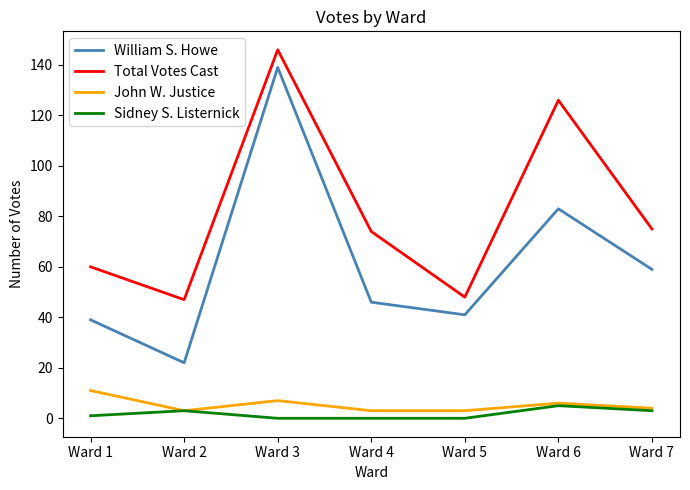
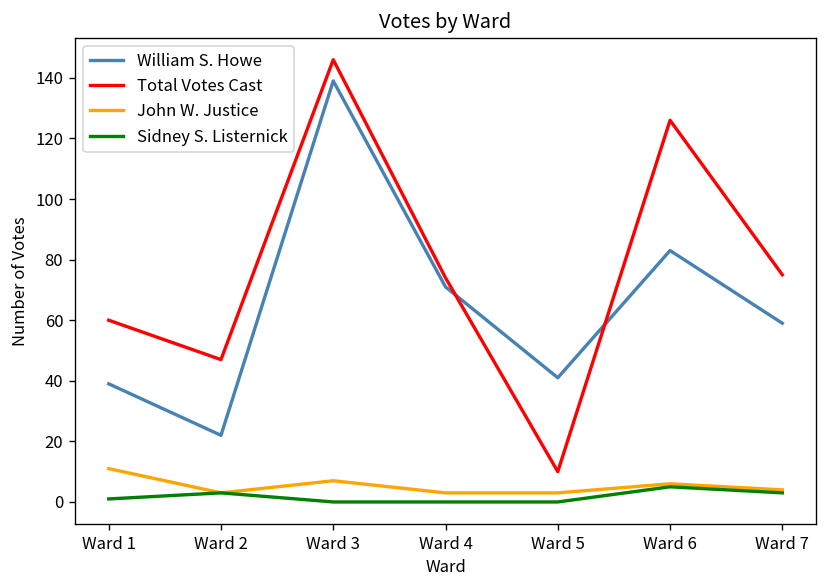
  {
    "William S. Howe": {
      "Ward 1": 39,
      "Ward 2": 22,
      "Ward 3": 139,
-     "Ward 4": 46,
+     "Ward 4": 71,
      "Ward 5": 41,
      "Ward 6": 83,
      "Ward 7": 59
    },
    "Total Votes Cast": {
      "Ward 1": 60,
      "Ward 2": 47,
      "Ward 3": 146,
      "Ward 4": 74,
-     "Ward 5": 48,
+     "Ward 5": 10,
      "Ward 6": 126,
      "Ward 7": 75
    },
    "John W. Justice": {
      "Ward 1": 11,
      "Ward 3": 7,
      "Ward 4": 3,
      "Ward 5": 3
    },
    "Sidney S. Listernick": {
      "Ward 1": 1,
      "Ward 3": 0,
      "Ward 4": 0,
      "Ward 5": 0
    }
  }
